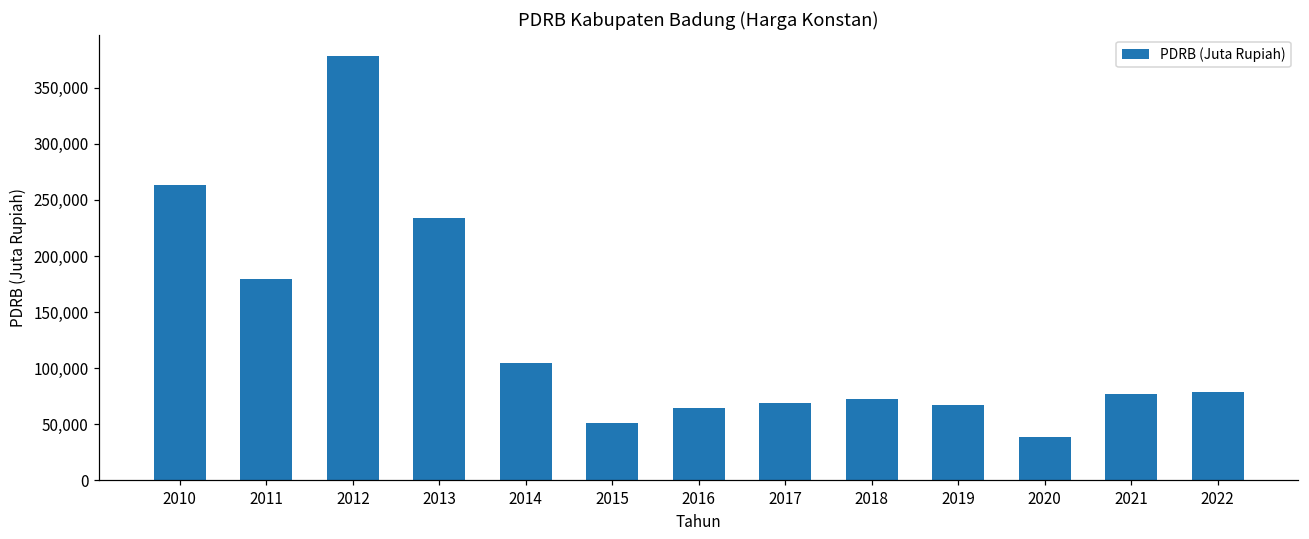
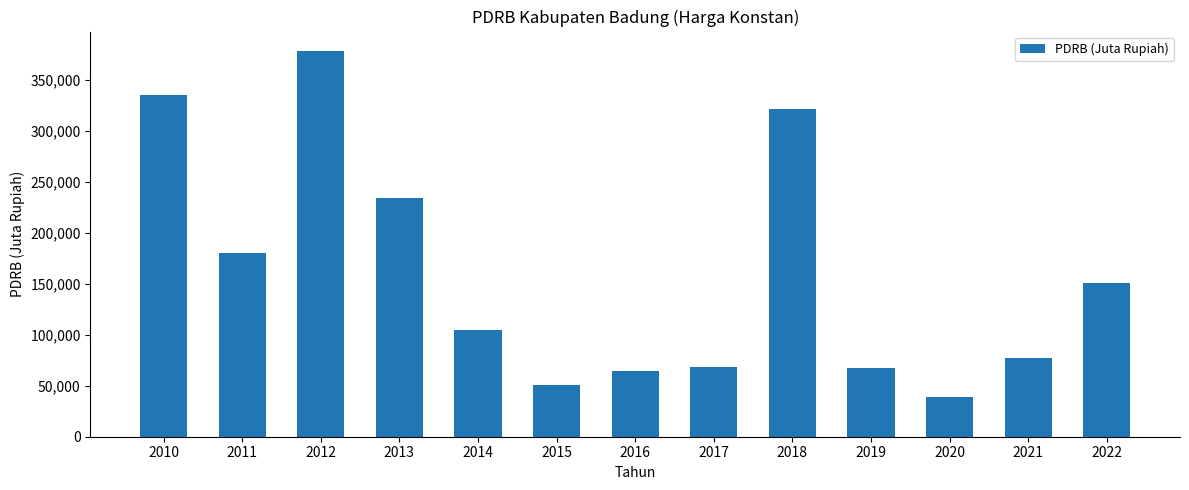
  {
-   "2010": "264,000",
+   "2010": "335,000",
    "2011": "180,000",
    "2012": "378,000",
    "2013": "234,000",
    "2014": "104,000",
    "2015": "51,000",
    "2016": "64,000",
    "2017": "69,000",
-   "2018": "73,000",
+   "2018": "321,000",
    "2019": "67,000",
    "2020": "39,000",
    "2021": "77,000",
-   "2022": "79,000"
+   "2022": "151,000"
  }
